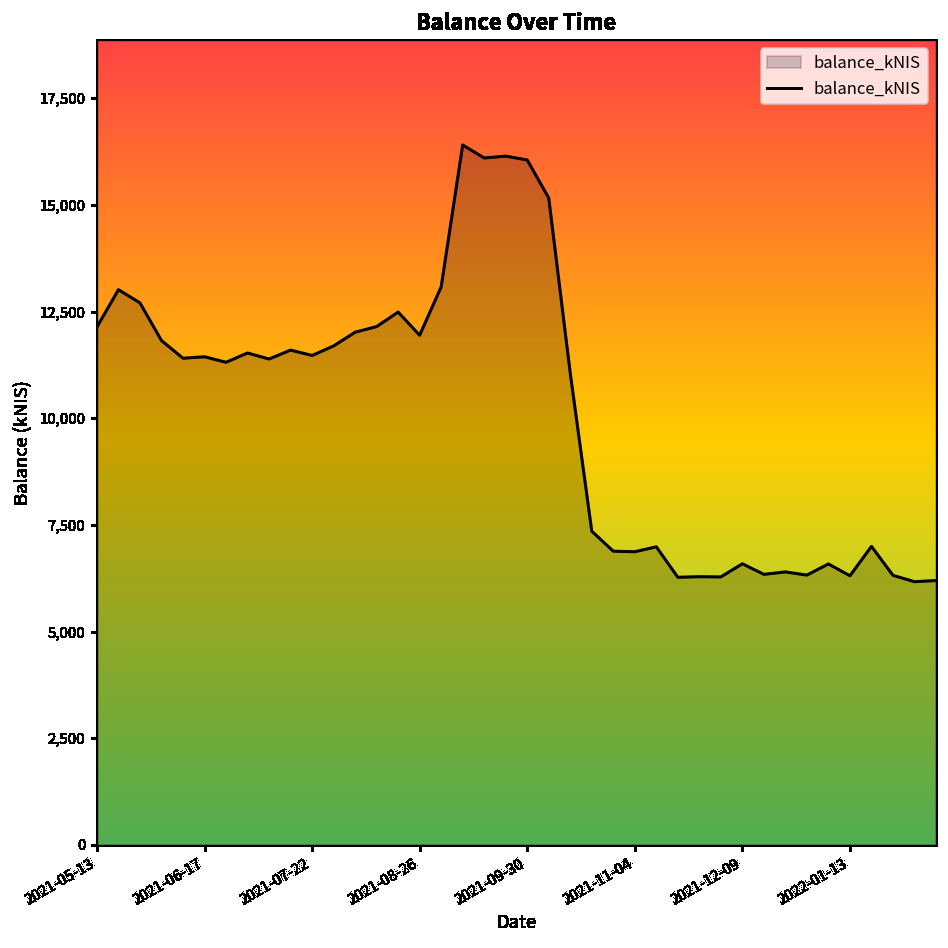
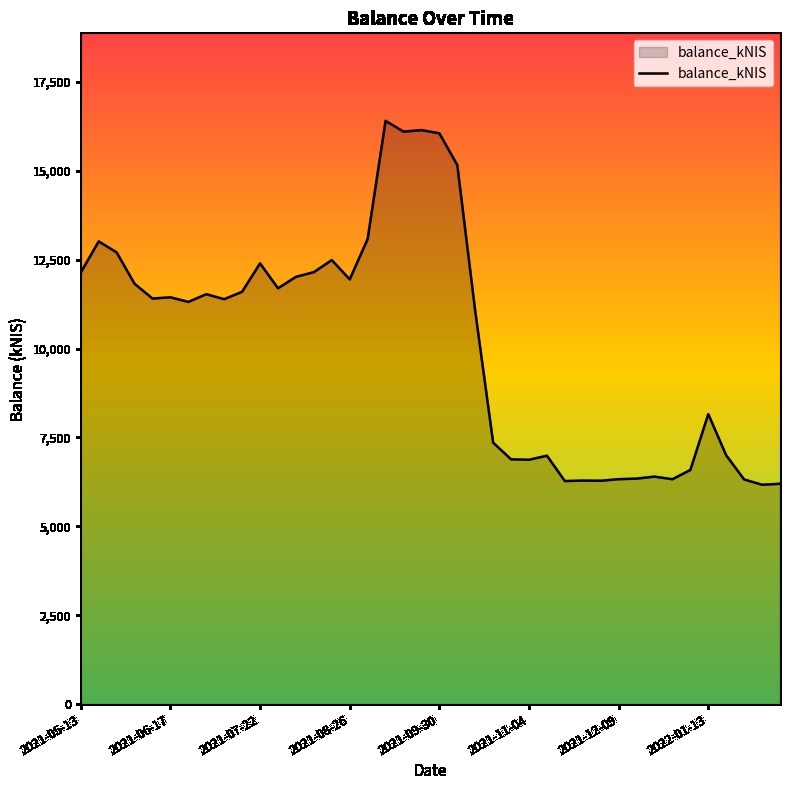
  {
    "2021-05-13": "12,100",
    "2021-06-17": "11,400",
-   "2021-07-22": "11,500",
+   "2021-07-22": "12,400",
    "2021-08-26": "11,900",
    "2021-09-30": "16,100",
    "2021-11-04": "6,900",
-   "2021-12-09": "6,600",
-   "2022-01-13": "6,300"
+   "2021-12-09": "6,300",
+   "2022-01-13": "8,200"
  }
